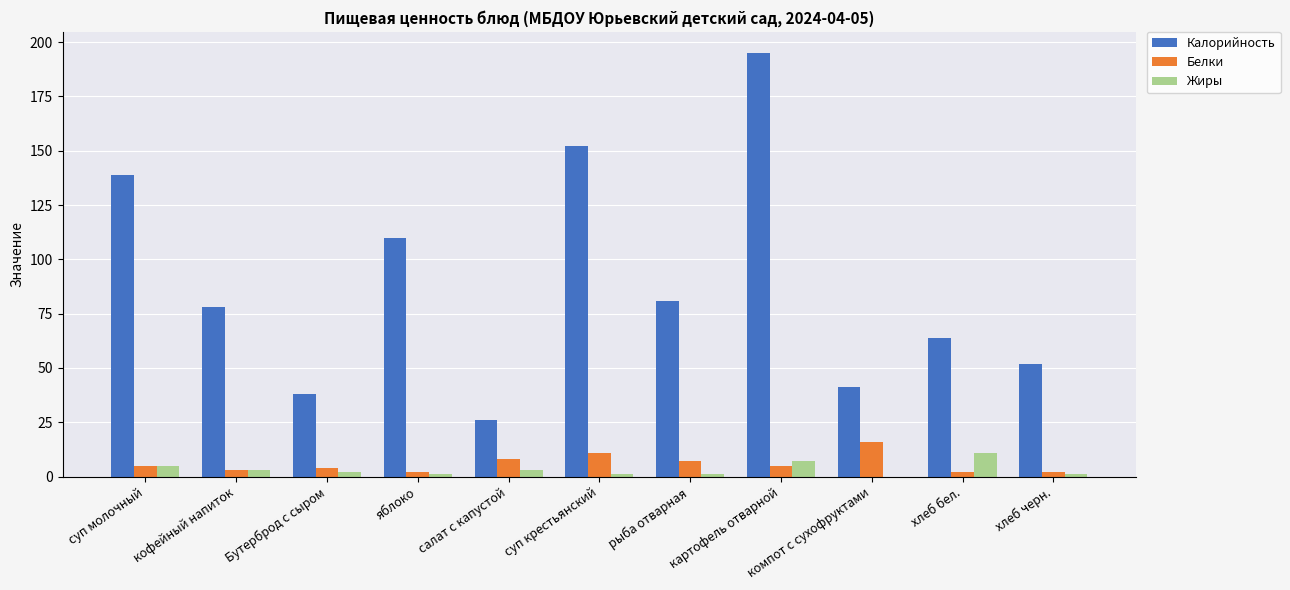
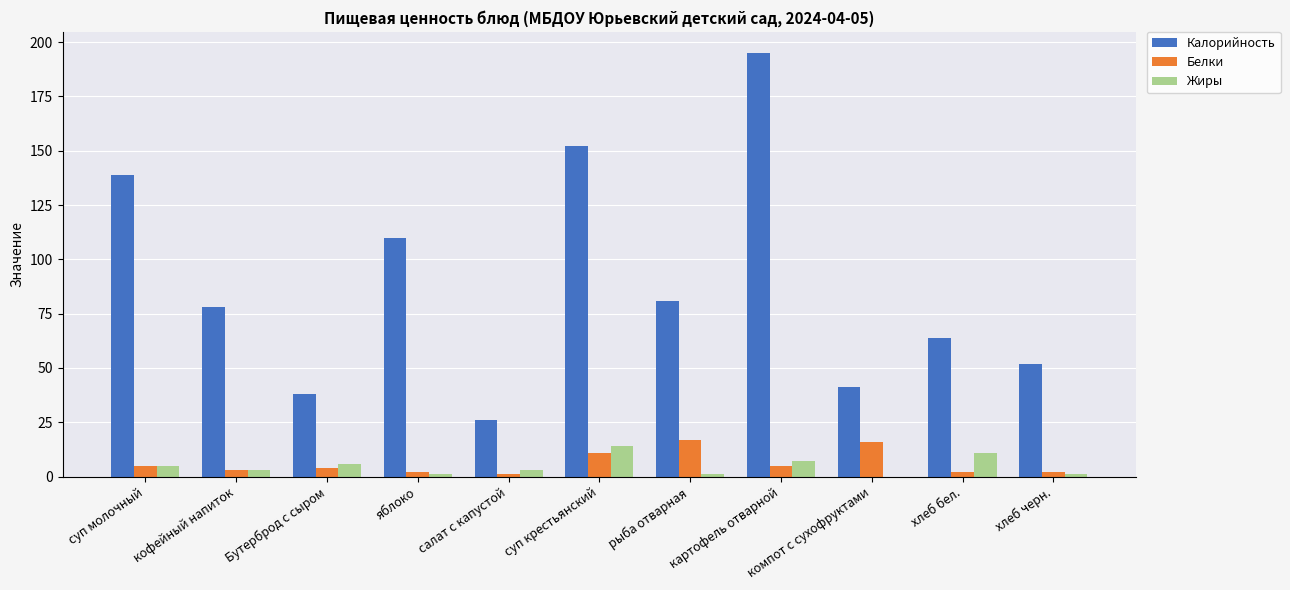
  {
    "Калорийность": {
      "суп молочный": 139,
      "кофейный напиток": 78,
      "Бутерброд с сыром": 38,
      "яблоко": 110,
      "салат с капустой": 26,
      "суп крестьянский": 152,
      "рыба отварная": 81,
      "картофель отварной": 195,
      "компот с сухофруктами": 41,
      "хлеб бел.": 64,
      "хлеб черн.": 52
    },
    "Белки": {
      "суп молочный": 5,
      "кофейный напиток": 3,
      "Бутерброд с сыром": 4,
      "яблоко": 2,
-     "салат с капустой": 8,
+     "салат с капустой": 1,
      "суп крестьянский": 11,
-     "рыба отварная": 7,
+     "рыба отварная": 17,
      "картофель отварной": 5,
      "компот с сухофруктами": 16,
      "хлеб бел.": 2,
      "хлеб черн.": 2
    },
    "Жиры": {
      "суп молочный": 5,
      "кофейный напиток": 3,
-     "Бутерброд с сыром": 2,
+     "Бутерброд с сыром": 6,
      "салат с капустой": 3,
-     "суп крестьянский": 1,
+     "суп крестьянский": 14,
      "картофель отварной": 7,
      "компот с сухофруктами": 0,
      "хлеб бел.": 11
    }
  }
